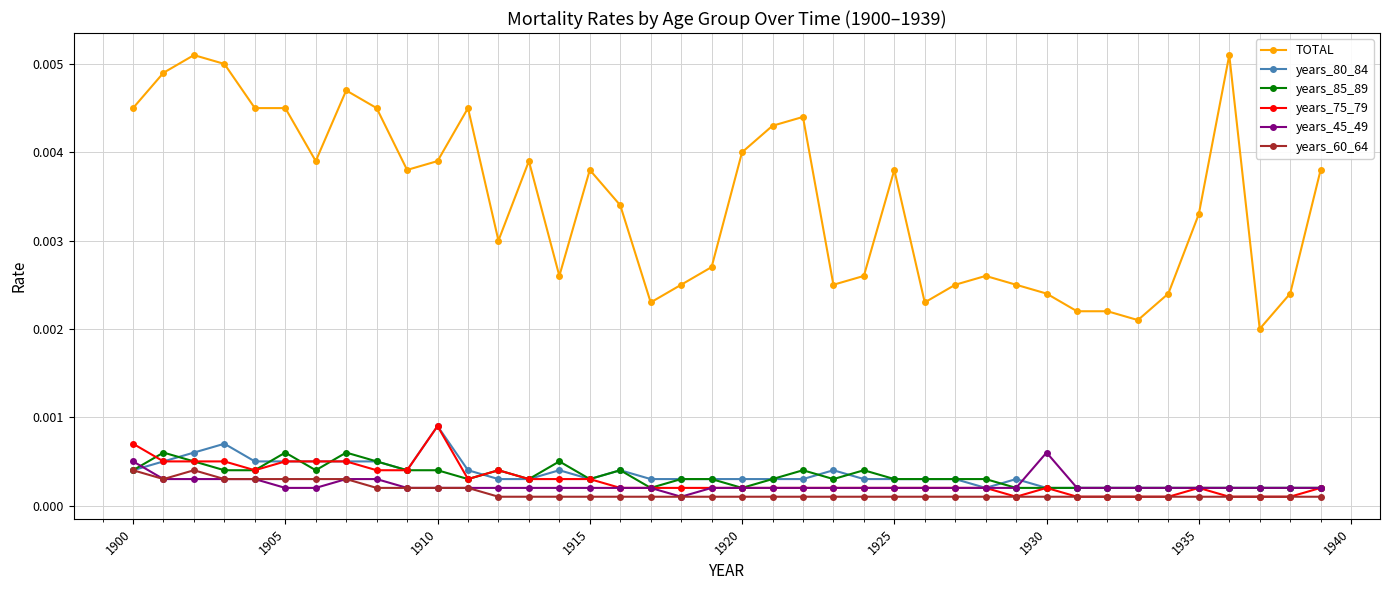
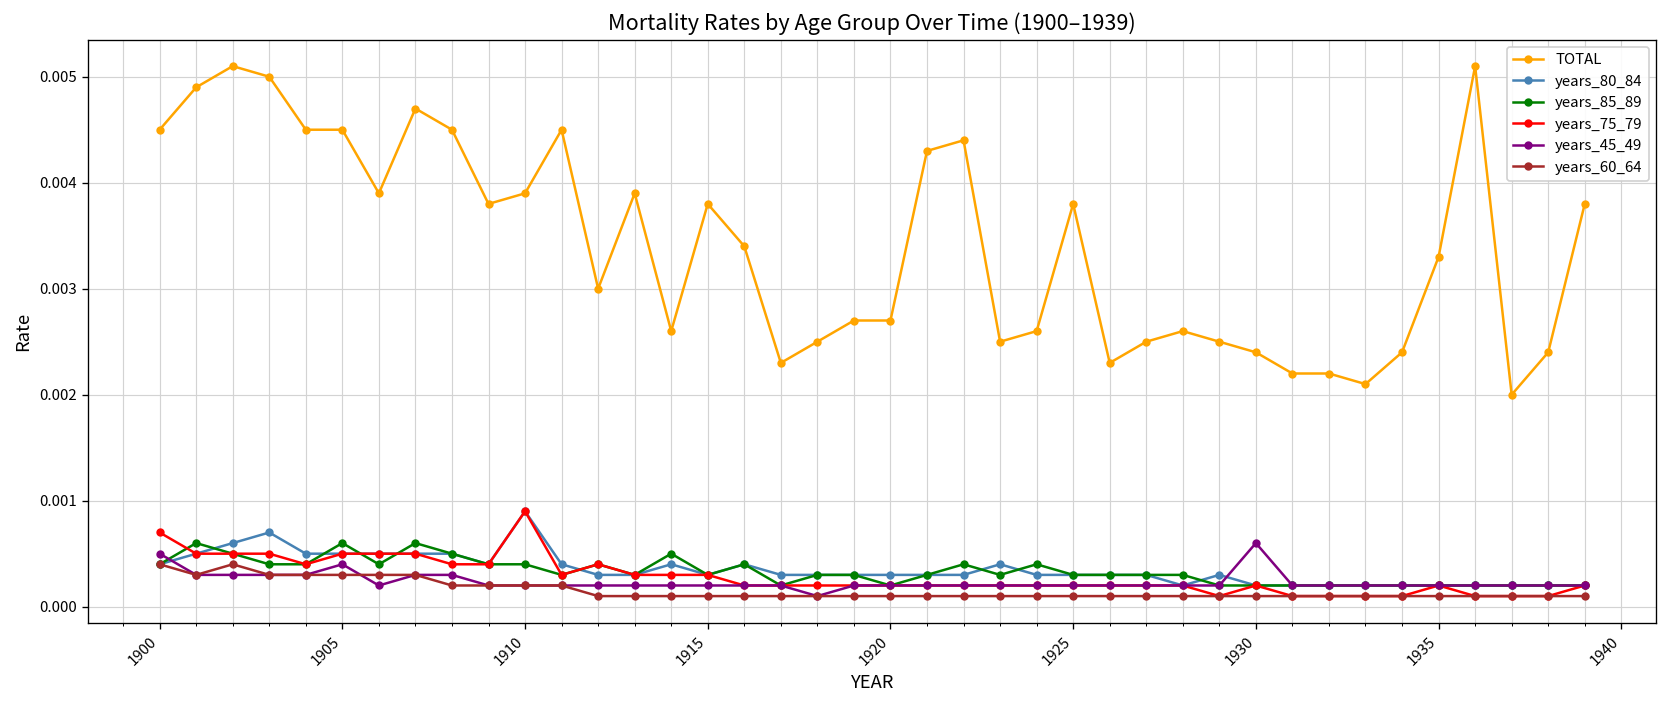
  {
    "TOTAL": {
      "1900": 0.0045,
      "1905": 0.0045,
      "1910": 0.0039,
      "1915": 0.0038,
-     "1920": 0.0040,
+     "1920": 0.0027,
      "1925": 0.0038,
      "1930": 0.0024,
      "1935": 0.0033
    },
    "years_80_84": {
      "1920": 0.0003
    },
    "years_85_89": {
      "1905": 0.0006,
      "1910": 0.0004
    },
    "years_75_79": {
      "1900": 0.0007
    },
    "years_45_49": {
      "1900": 0.0005,
-     "1905": 0.0002,
+     "1905": 0.0004,
      "1915": 0.0002,
      "1930": 0.0006
    },
    "years_60_64": {
      "1905": 0.0003,
      "1915": 0.0001,
      "1920": 0.0001,
      "1925": 0.0001,
      "1930": 0.0001,
      "1935": 0.0001
    }
  }
